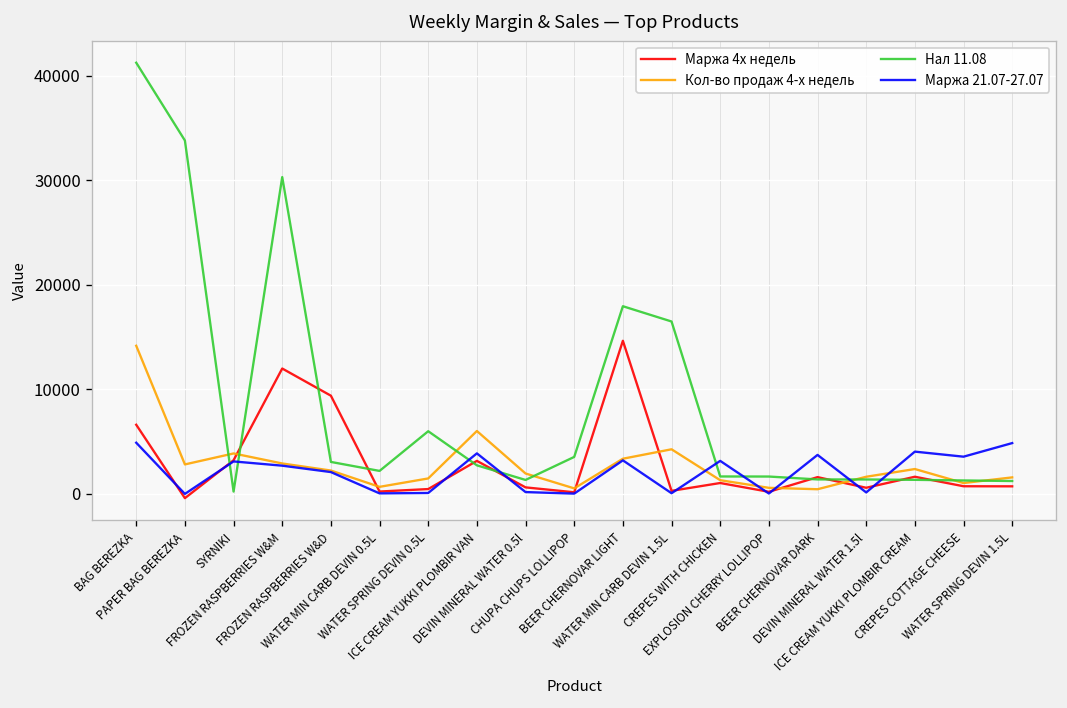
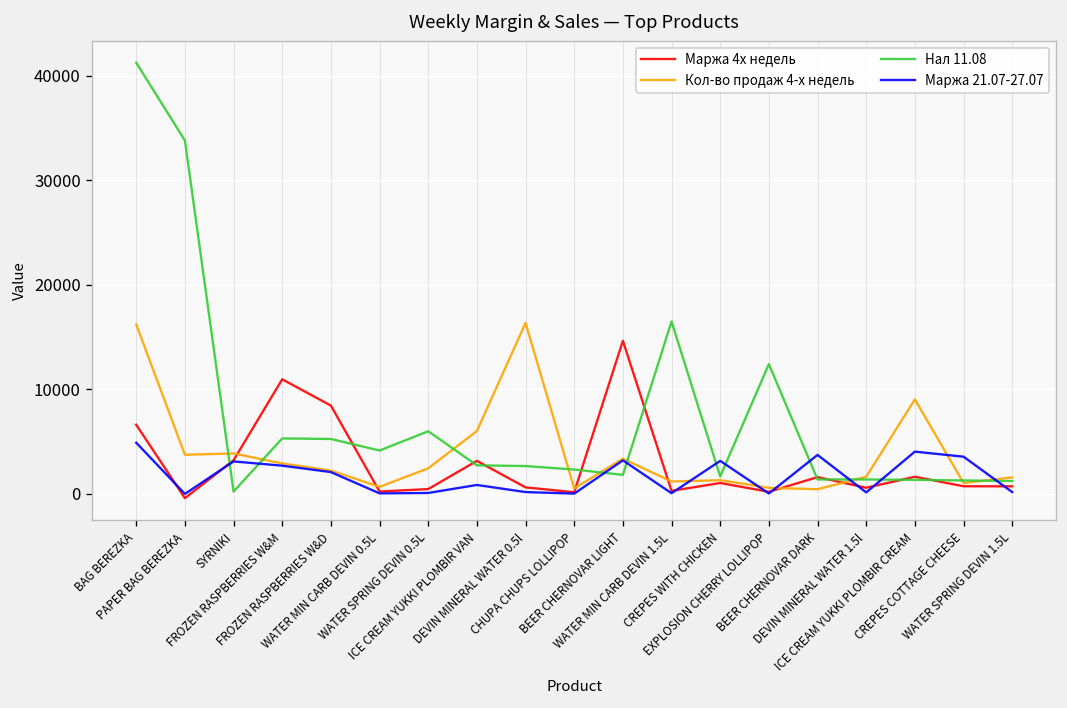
  {
    "Маржа 4х недель": {
      "BAG BEREZKA": 7000,
      "PAPER BAG BEREZKA": 0,
-     "FROZEN RASPBERRIES W&M": 12000,
-     "FROZEN RASPBERRIES W&D": 9000,
+     "FROZEN RASPBERRIES W&M": 11000,
+     "FROZEN RASPBERRIES W&D": 8000,
      "WATER SPRING DEVIN 0.5L": 0,
      "ICE CREAM YUKKI PLOMBIR VAN": 3000,
      "DEVIN MINERAL WATER 0.5l": 1000,
      "BEER CHERNOVAR LIGHT": 15000,
      "DEVIN MINERAL WATER 1.5l": 1000,
      "ICE CREAM YUKKI PLOMBIR CREAM": 2000,
      "CREPES COTTAGE CHEESE": 1000,
      "WATER SPRING DEVIN 1.5L": 1000
    },
    "Кол-во продаж 4-х недель": {
-     "BAG BEREZKA": 14000,
-     "PAPER BAG BEREZKA": 3000,
+     "BAG BEREZKA": 16000,
+     "PAPER BAG BEREZKA": 4000,
      "SYRNIKI": 4000,
      "WATER MIN CARB DEVIN 0.5L": 1000,
-     "WATER SPRING DEVIN 0.5L": 1000,
+     "WATER SPRING DEVIN 0.5L": 2000,
      "ICE CREAM YUKKI PLOMBIR VAN": 6000,
-     "DEVIN MINERAL WATER 0.5l": 2000,
+     "DEVIN MINERAL WATER 0.5l": 16000,
      "CHUPA CHUPS LOLLIPOP": 1000,
-     "WATER MIN CARB DEVIN 1.5L": 4000,
+     "WATER MIN CARB DEVIN 1.5L": 1000,
      "EXPLOSION CHERRY LOLLIPOP": 1000,
      "BEER CHERNOVAR DARK": 0,
-     "ICE CREAM YUKKI PLOMBIR CREAM": 2000,
+     "ICE CREAM YUKKI PLOMBIR CREAM": 9000,
      "WATER SPRING DEVIN 1.5L": 2000
    },
    "Нал 11.08": {
      "BAG BEREZKA": 41000,
      "PAPER BAG BEREZKA": 34000,
      "SYRNIKI": 0,
-     "FROZEN RASPBERRIES W&M": 30000,
-     "FROZEN RASPBERRIES W&D": 3000,
-     "WATER MIN CARB DEVIN 0.5L": 2000,
+     "FROZEN RASPBERRIES W&M": 5000,
+     "FROZEN RASPBERRIES W&D": 5000,
+     "WATER MIN CARB DEVIN 0.5L": 4000,
      "WATER SPRING DEVIN 0.5L": 6000,
      "ICE CREAM YUKKI PLOMBIR VAN": 3000,
-     "DEVIN MINERAL WATER 0.5l": 1000,
-     "CHUPA CHUPS LOLLIPOP": 4000,
-     "BEER CHERNOVAR LIGHT": 18000,
+     "DEVIN MINERAL WATER 0.5l": 3000,
+     "CHUPA CHUPS LOLLIPOP": 2000,
+     "BEER CHERNOVAR LIGHT": 2000,
      "WATER MIN CARB DEVIN 1.5L": 16000,
      "CREPES WITH CHICKEN": 2000,
-     "EXPLOSION CHERRY LOLLIPOP": 2000,
+     "EXPLOSION CHERRY LOLLIPOP": 12000,
      "ICE CREAM YUKKI PLOMBIR CREAM": 1000,
      "WATER SPRING DEVIN 1.5L": 1000
    },
    "Маржа 21.07-27.07": {
      "BAG BEREZKA": 5000,
      "PAPER BAG BEREZKA": 0,
      "WATER SPRING DEVIN 0.5L": 0,
-     "ICE CREAM YUKKI PLOMBIR VAN": 4000,
+     "ICE CREAM YUKKI PLOMBIR VAN": 1000,
      "DEVIN MINERAL WATER 0.5l": 0,
      "CREPES WITH CHICKEN": 3000,
      "BEER CHERNOVAR DARK": 4000,
      "DEVIN MINERAL WATER 1.5l": 0,
      "ICE CREAM YUKKI PLOMBIR CREAM": 4000,
      "CREPES COTTAGE CHEESE": 4000,
-     "WATER SPRING DEVIN 1.5L": 5000
+     "WATER SPRING DEVIN 1.5L": 0
    }
  }
